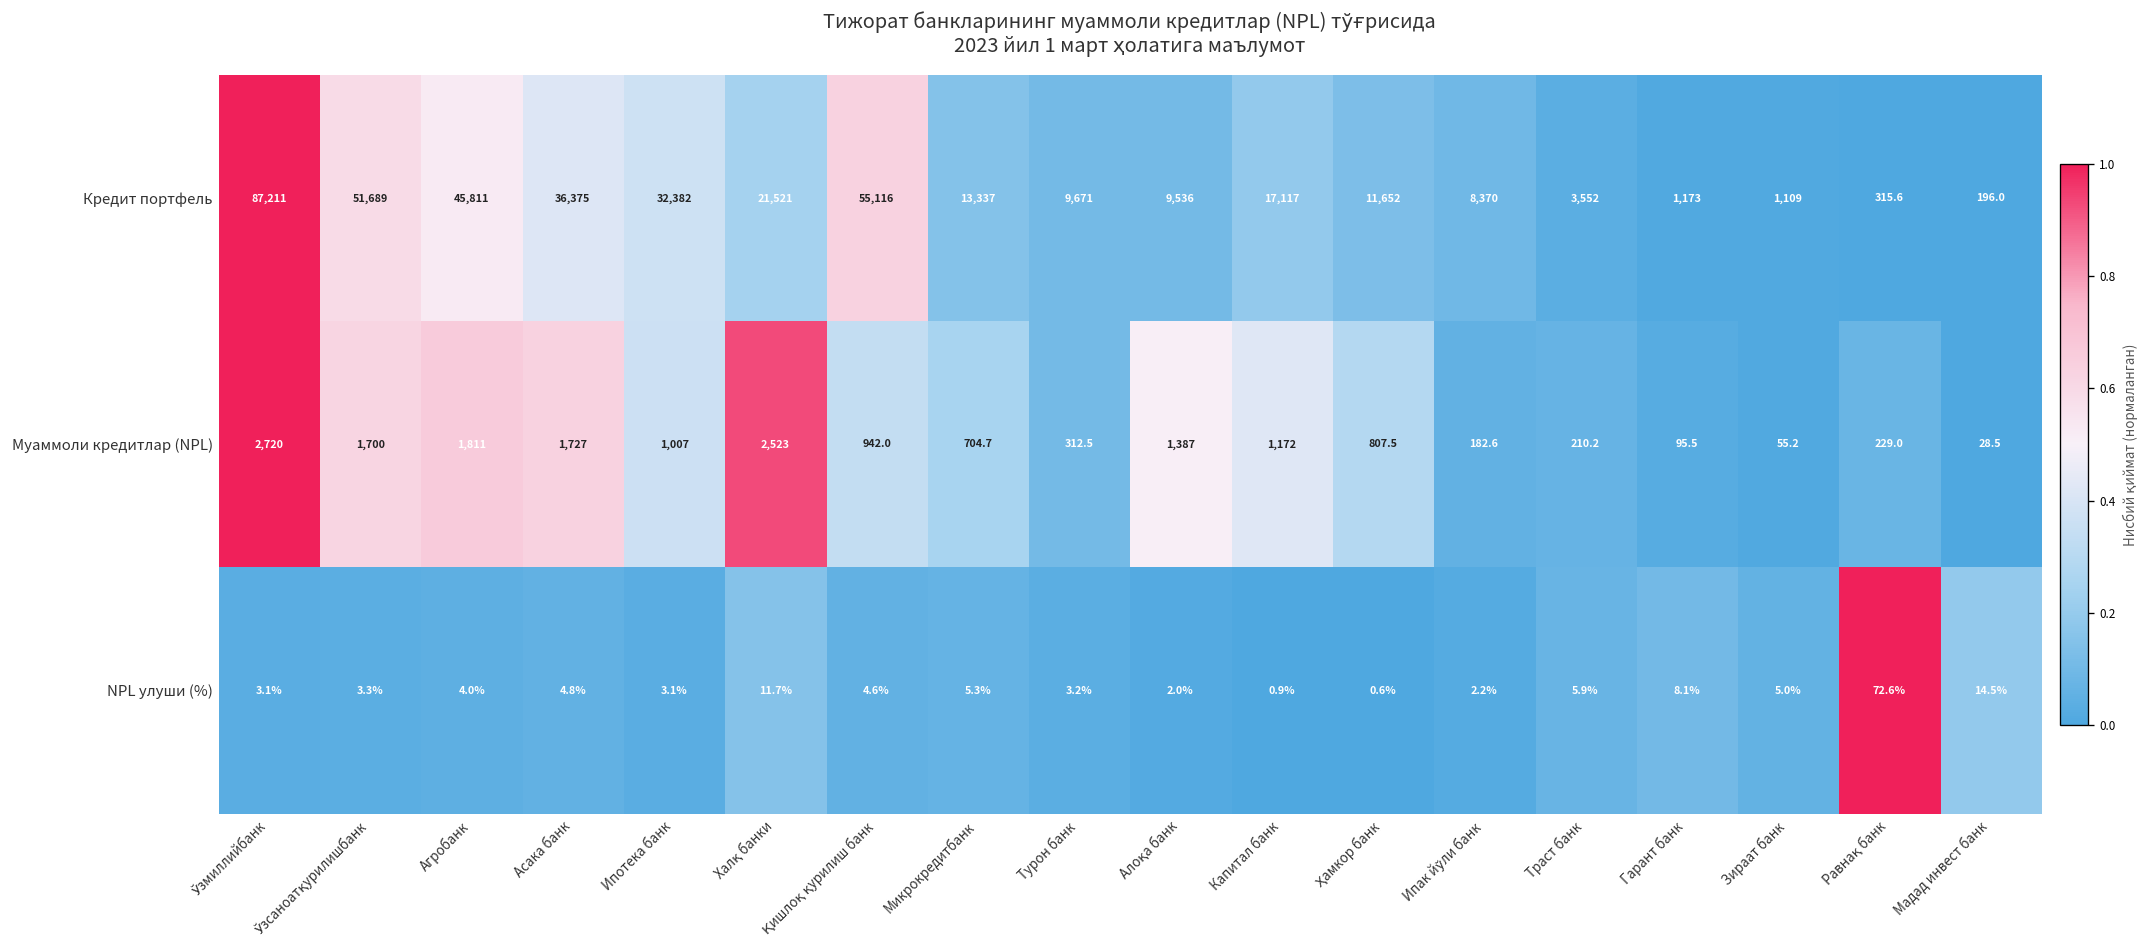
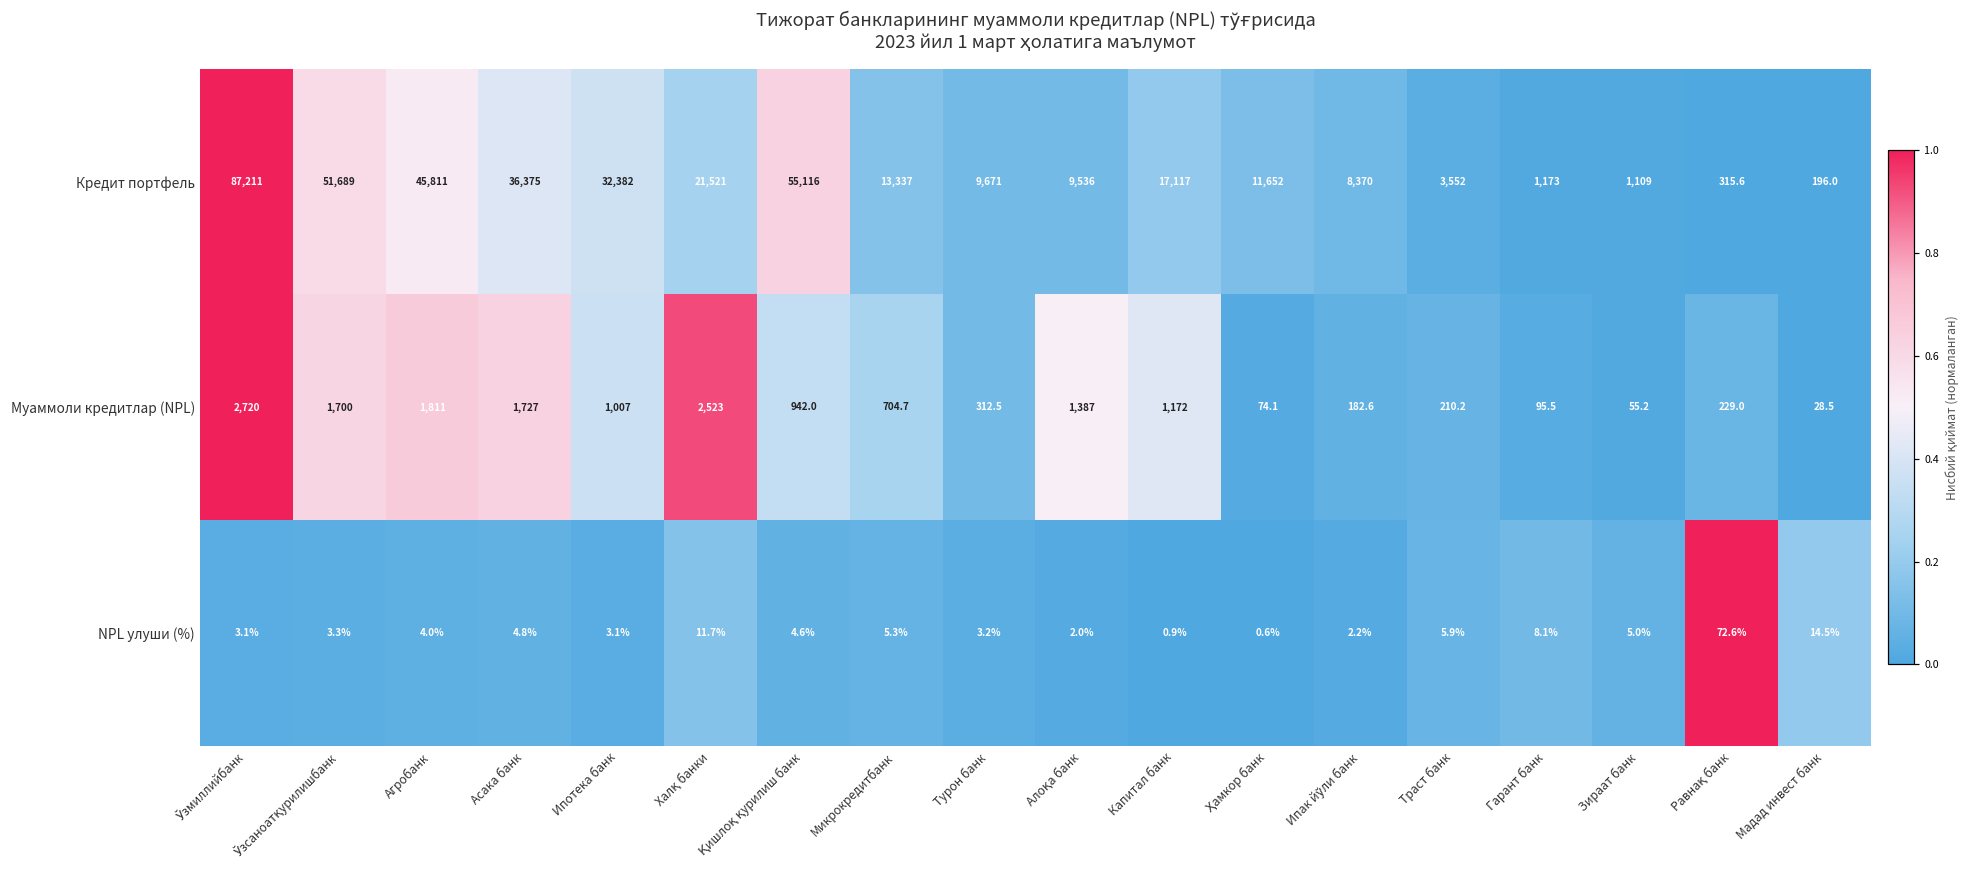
  {
    "Кредит портфель": {
      "Ўзмиллийбанк": "87,211",
      "Ўзсаноатқурилишбанк": "51,689",
      "Агробанк": "45,811",
      "Асака банк": "36,375",
      "Ипотека банк": "32,382",
      "Халқ банки": "21,521",
      "Қишлоқ қурилиш банк": "55,116",
      "Микрокредитбанк": "13,337",
      "Турон банк": "9,671",
      "Алоқа банк": "9,536",
      "Капитал банк": "17,117",
      "Ҳамкор банк": "11,652",
      "Ипак йўли банк": "8,370",
      "Траст банк": "3,552",
      "Гарант банк": "1,173",
      "Зираат банк": "1,109",
      "Равнақ банк": "315.6",
      "Мадад инвест банк": "196.0"
    },
    "Муаммоли кредитлар (NPL)": {
      "Ўзмиллийбанк": "2,720",
      "Ўзсаноатқурилишбанк": "1,700",
      "Агробанк": "1,811",
      "Асака банк": "1,727",
      "Ипотека банк": "1,007",
      "Халқ банки": "2,523",
      "Қишлоқ қурилиш банк": "942.0",
      "Микрокредитбанк": "704.7",
      "Турон банк": "312.5",
      "Алоқа банк": "1,387",
      "Капитал банк": "1,172",
-     "Ҳамкор банк": "807.5",
+     "Ҳамкор банк": "74.1",
      "Ипак йўли банк": "182.6",
      "Траст банк": "210.2",
      "Гарант банк": "95.5",
      "Зираат банк": "55.2",
      "Равнақ банк": "229.0",
      "Мадад инвест банк": "28.5"
    },
    "NPL улуши (%)": {
      "Ўзмиллийбанк": "3.1%",
      "Ўзсаноатқурилишбанк": "3.3%",
      "Агробанк": "4.0%",
      "Асака банк": "4.8%",
      "Ипотека банк": "3.1%",
      "Халқ банки": "11.7%",
      "Қишлоқ қурилиш банк": "4.6%",
      "Микрокредитбанк": "5.3%",
      "Турон банк": "3.2%",
      "Алоқа банк": "2.0%",
      "Капитал банк": "0.9%",
      "Ҳамкор банк": "0.6%",
      "Ипак йўли банк": "2.2%",
      "Траст банк": "5.9%",
      "Гарант банк": "8.1%",
      "Зираат банк": "5.0%",
      "Равнақ банк": "72.6%",
      "Мадад инвест банк": "14.5%"
    }
  }
